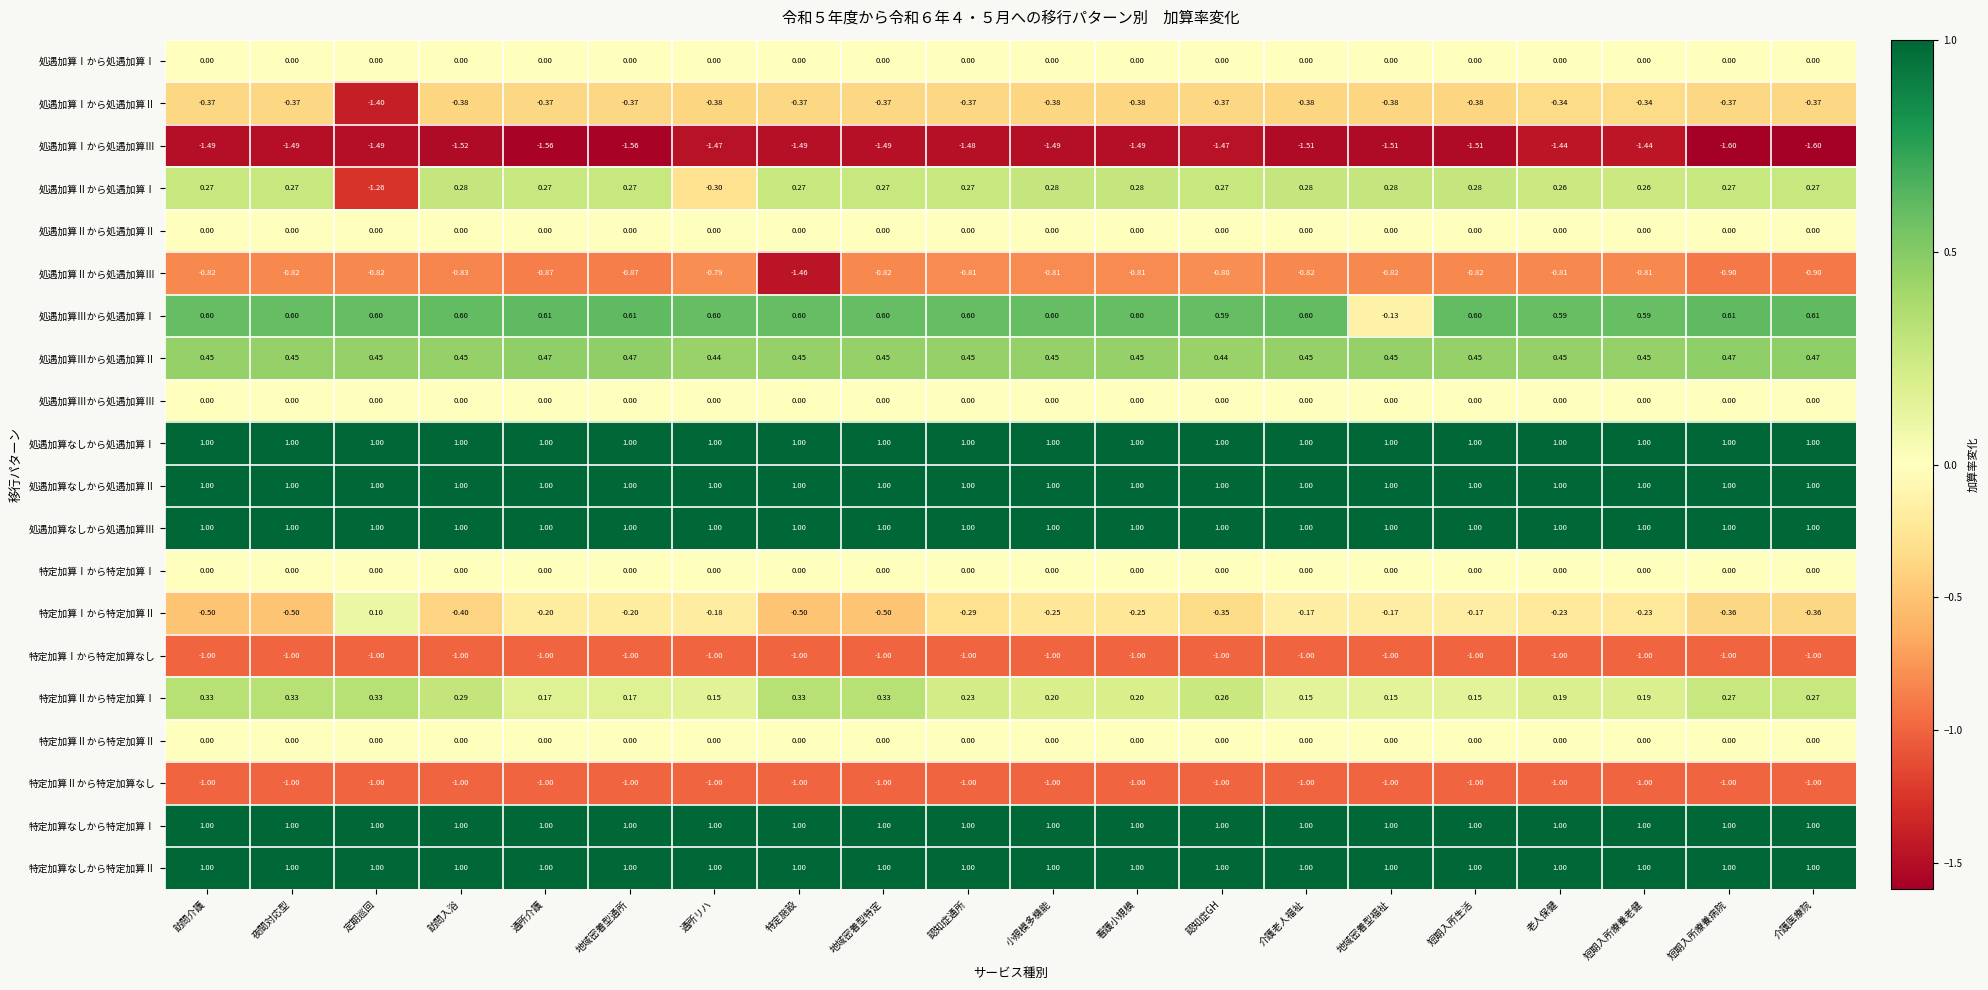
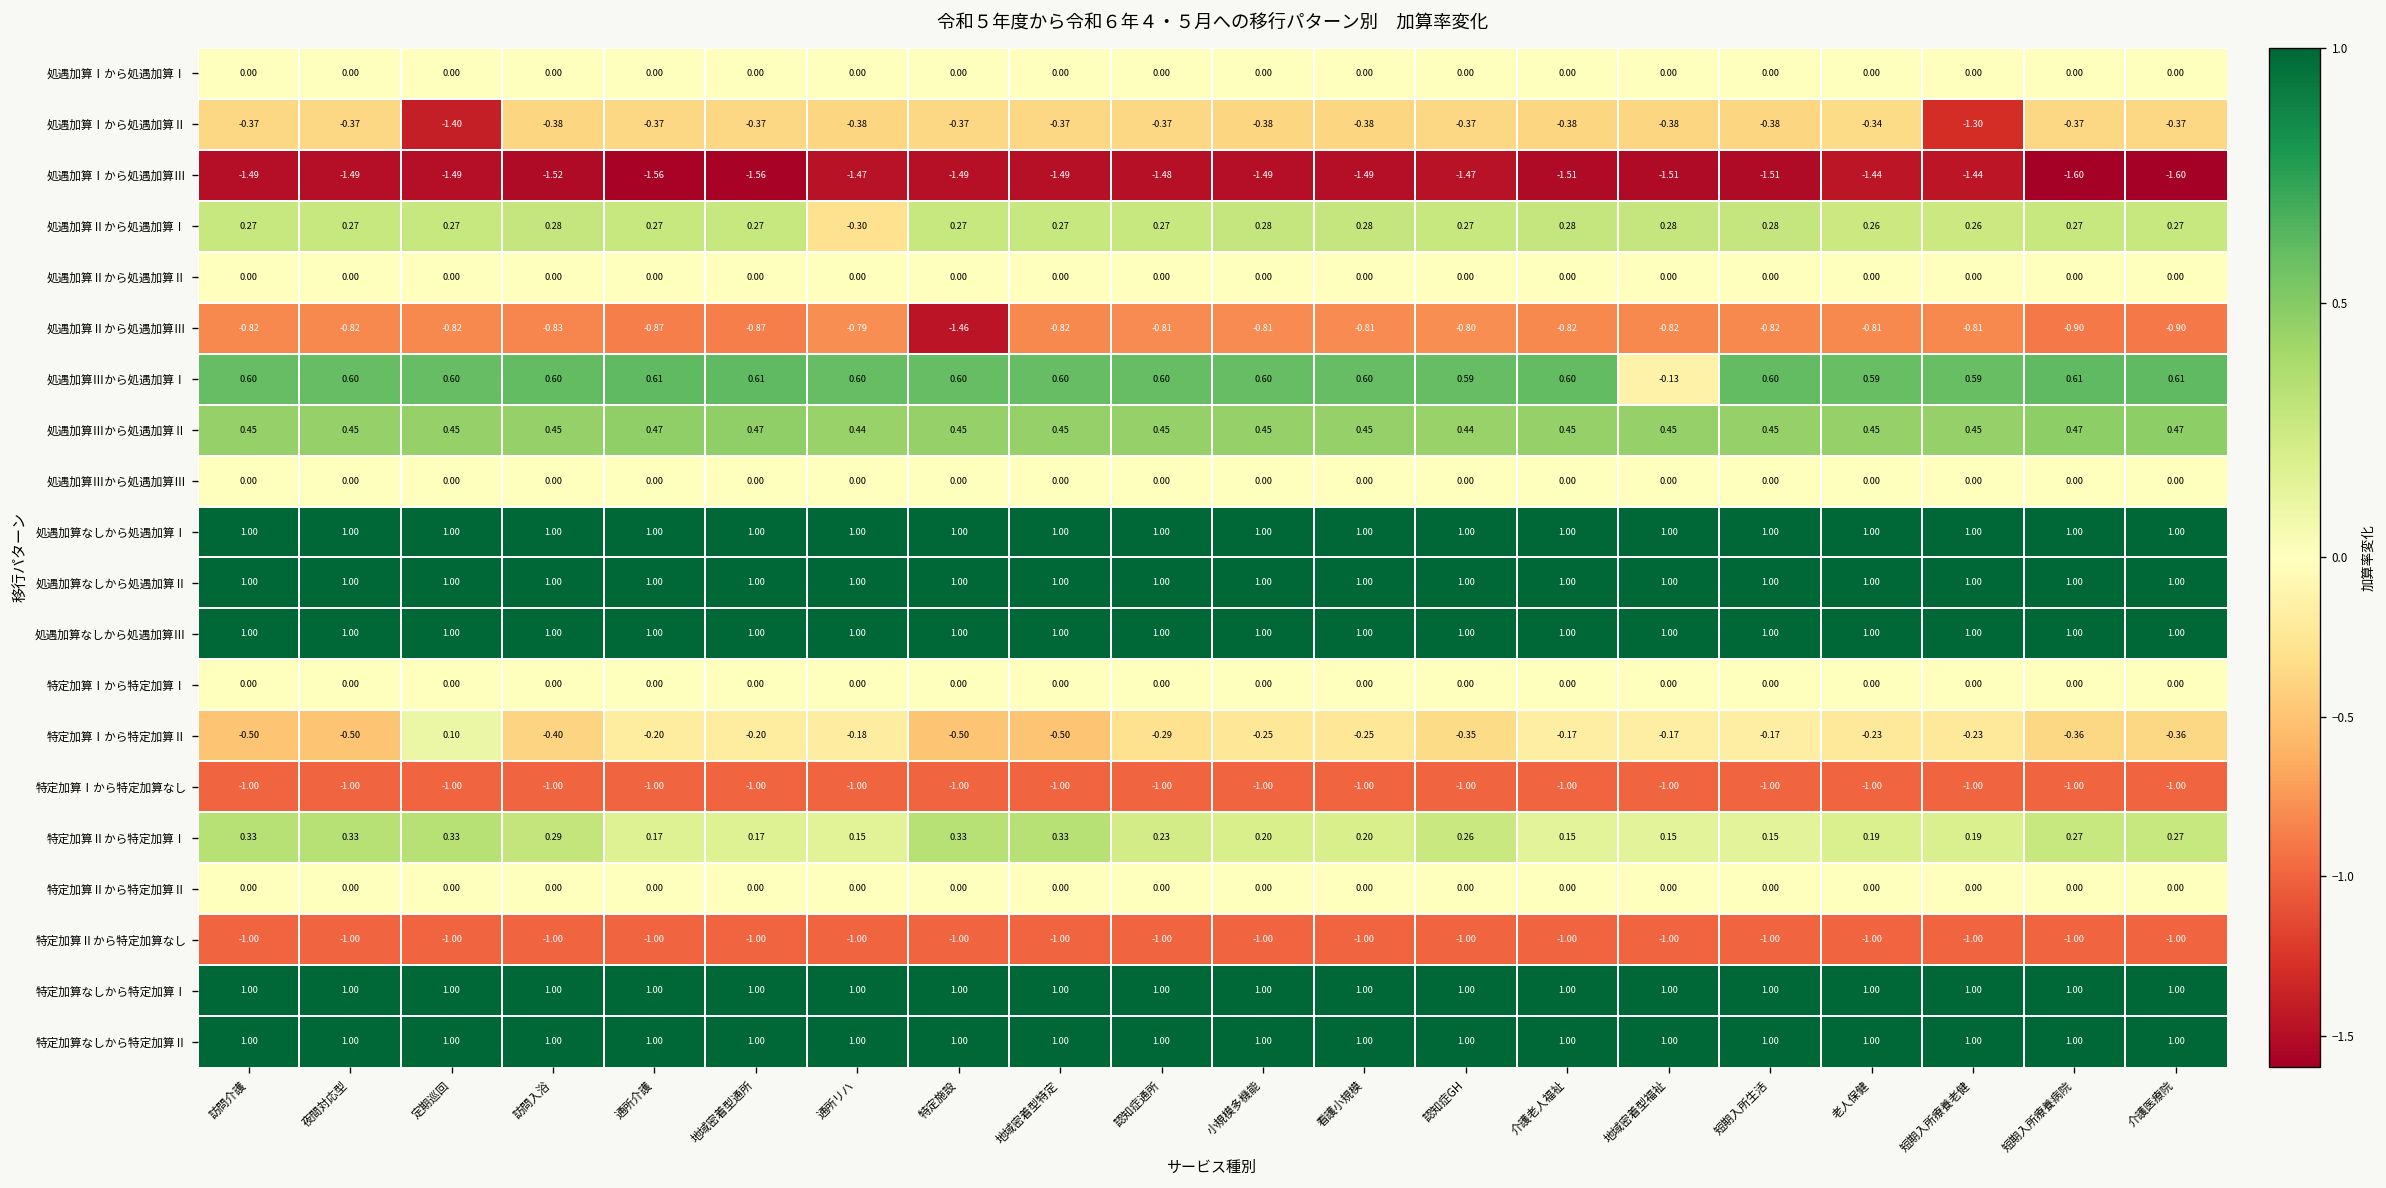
  {
    "処遇加算Ⅰから処遇加算Ⅱ": {
      "訪問介護": -0.37,
      "夜間対応型": -0.37,
      "定期巡回": -1.40,
      "訪問入浴": -0.38,
      "通所介護": -0.37,
      "地域密着型通所": -0.37,
      "通所リハ": -0.38,
      "特定施設": -0.37,
      "地域密着型特定": -0.37,
      "認知症通所": -0.37,
      "小規模多機能": -0.38,
      "看護小規模": -0.38,
      "認知症GH": -0.37,
      "介護老人福祉": -0.38,
      "地域密着型福祉": -0.38,
      "短期入所生活": -0.38,
      "老人保健": -0.34,
-     "短期入所療養老健": -0.34,
+     "短期入所療養老健": -1.30,
      "短期入所療養病院": -0.37,
      "介護医療院": -0.37
    },
    "処遇加算Ⅱから処遇加算Ⅰ": {
      "訪問介護": 0.27,
      "夜間対応型": 0.27,
-     "定期巡回": -1.26,
+     "定期巡回": 0.27,
      "訪問入浴": 0.28,
      "通所介護": 0.27,
      "地域密着型通所": 0.27,
      "通所リハ": -0.30,
      "特定施設": 0.27,
      "地域密着型特定": 0.27,
      "認知症通所": 0.27,
      "小規模多機能": 0.28,
      "看護小規模": 0.28,
      "認知症GH": 0.27,
      "介護老人福祉": 0.28,
      "地域密着型福祉": 0.28,
      "短期入所生活": 0.28,
      "老人保健": 0.26,
      "短期入所療養老健": 0.26,
      "短期入所療養病院": 0.27,
      "介護医療院": 0.27
    }
  }
